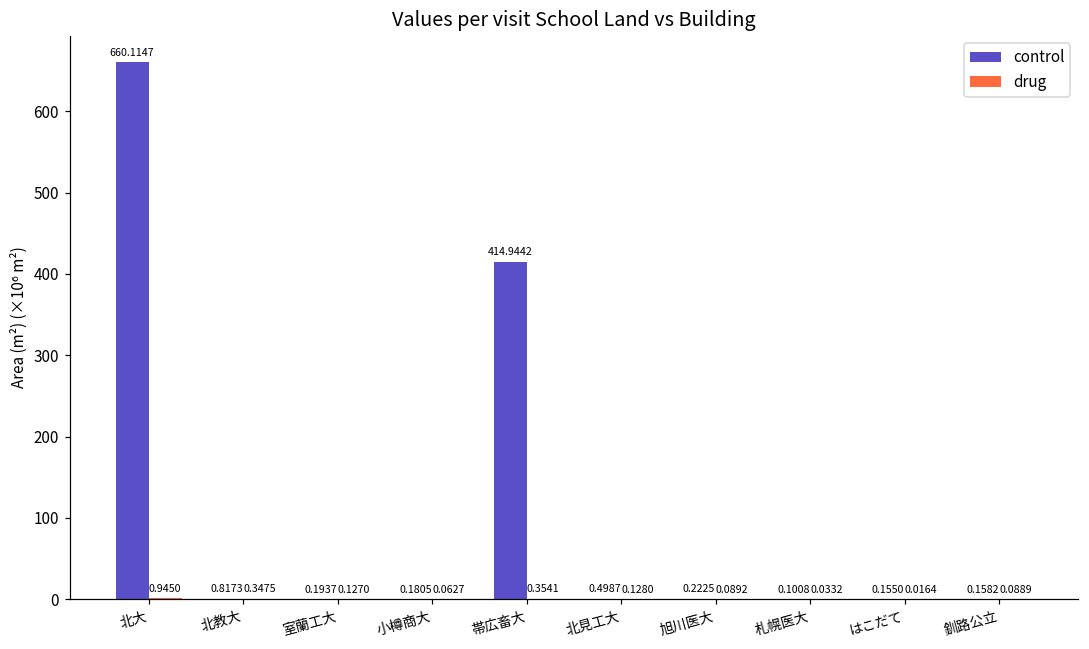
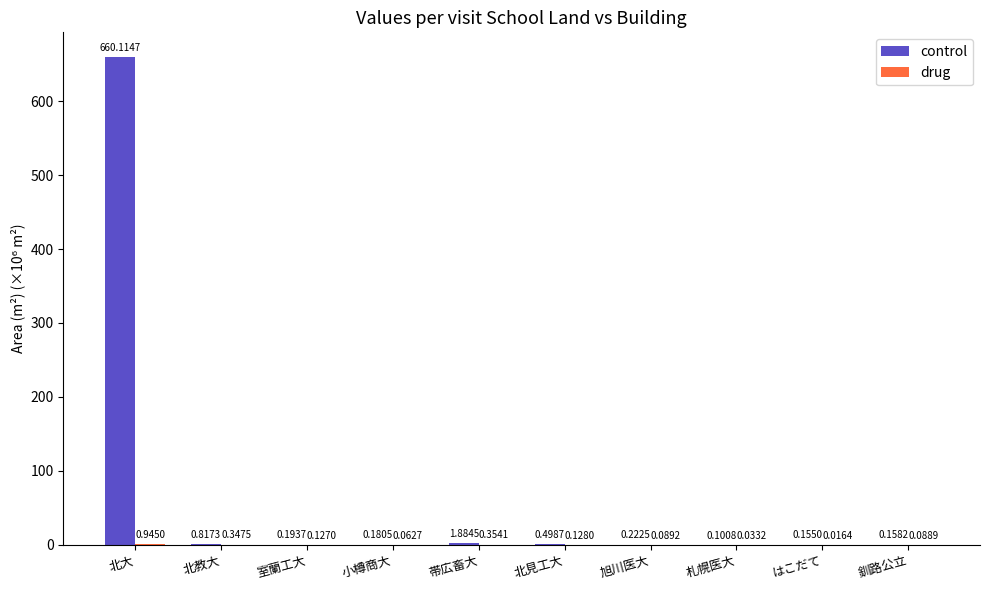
  {
    "control": {
      "北大": 660.1147,
      "北教大": 0.8173,
      "室蘭工大": 0.1937,
      "小樽商大": 0.1805,
-     "帯広畜大": 414.9442,
+     "帯広畜大": 1.8845,
      "北見工大": 0.4987,
      "旭川医大": 0.2225,
      "札幌医大": 0.1008,
      "はこだて": 0.1550,
      "釧路公立": 0.1582
    },
    "drug": {
      "北大": 0.9450,
      "北教大": 0.3475,
      "室蘭工大": 0.1270,
      "小樽商大": 0.0627,
      "帯広畜大": 0.3541,
      "北見工大": 0.1280,
      "旭川医大": 0.0892,
      "札幌医大": 0.0332,
      "はこだて": 0.0164,
      "釧路公立": 0.0889
    }
  }
